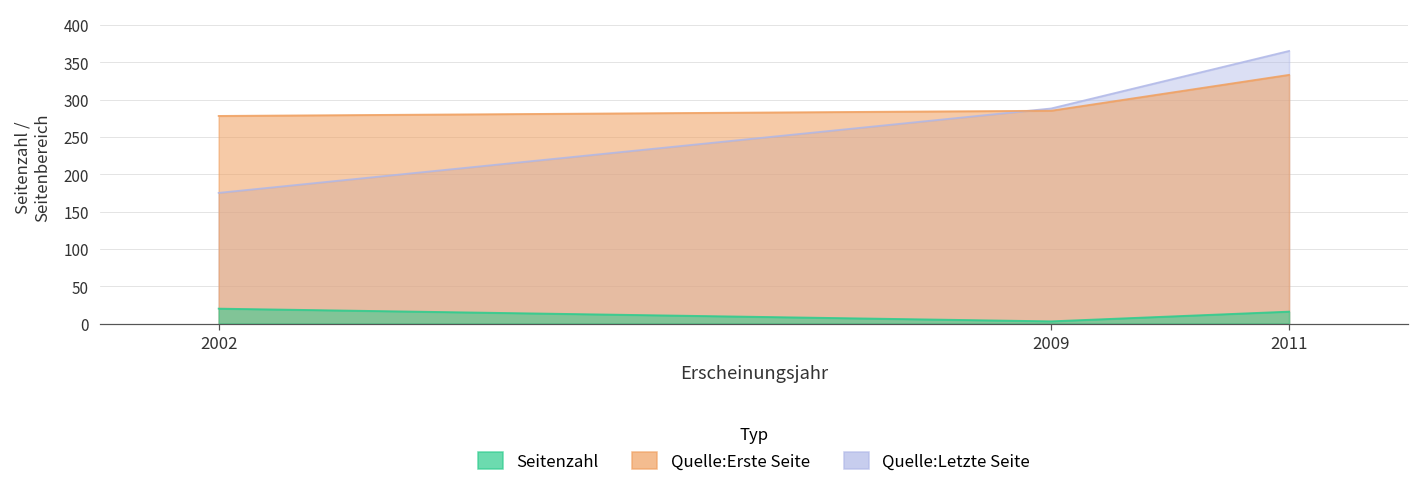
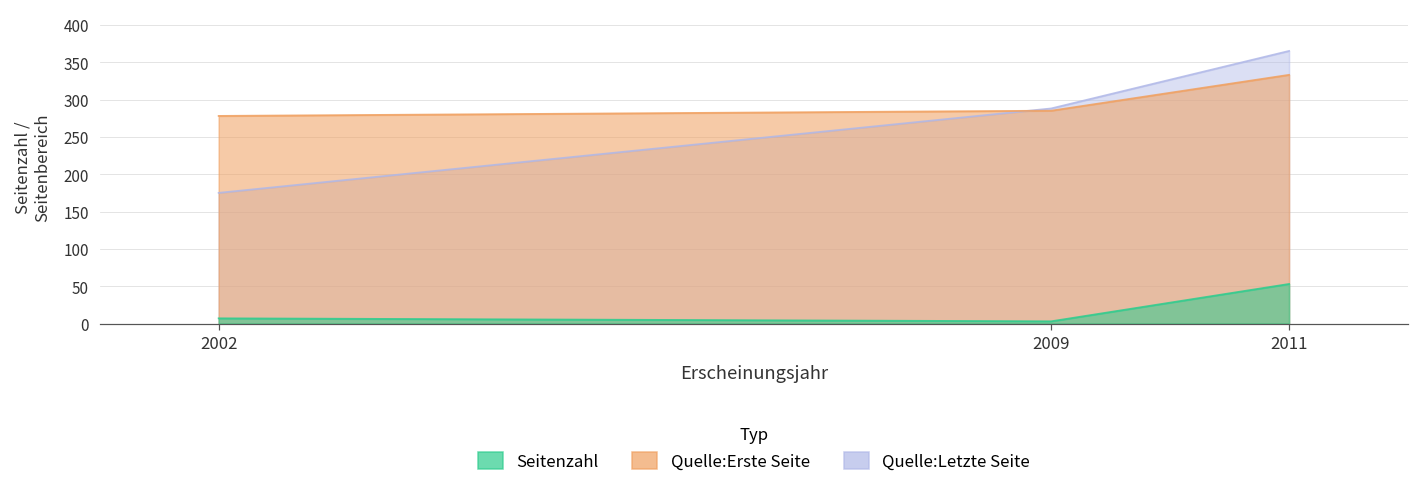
  {
    "Quelle:Letzte Seite": {
      "2002": 180,
      "2011": 370
    },
    "Quelle:Erste Seite": {
      "2002": 280,
      "2011": 330
    },
    "Seitenzahl": {
-     "2002": 20,
+     "2002": 10,
      "2009": 0,
-     "2011": 20
+     "2011": 50
    }
  }
